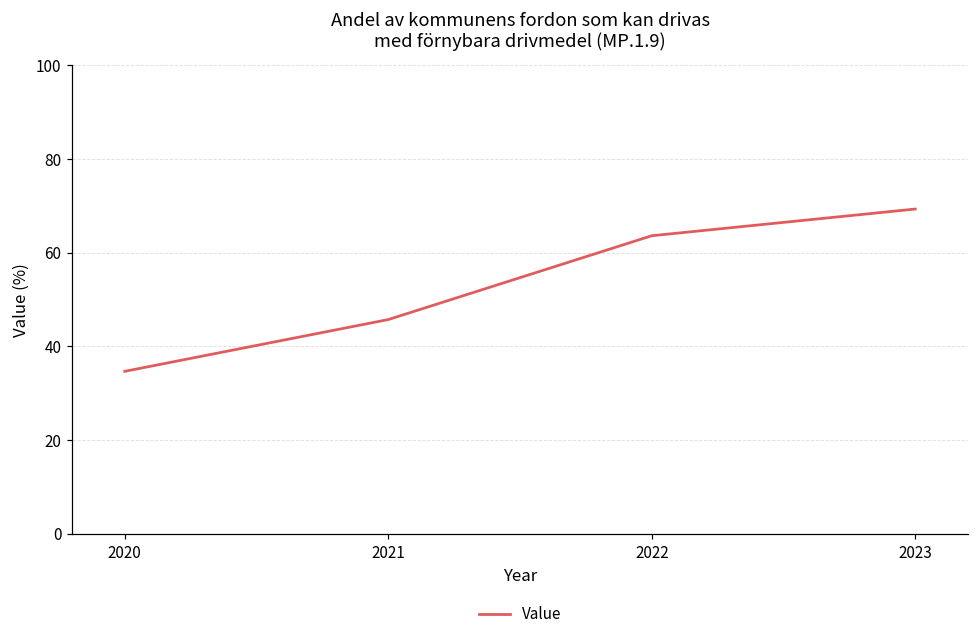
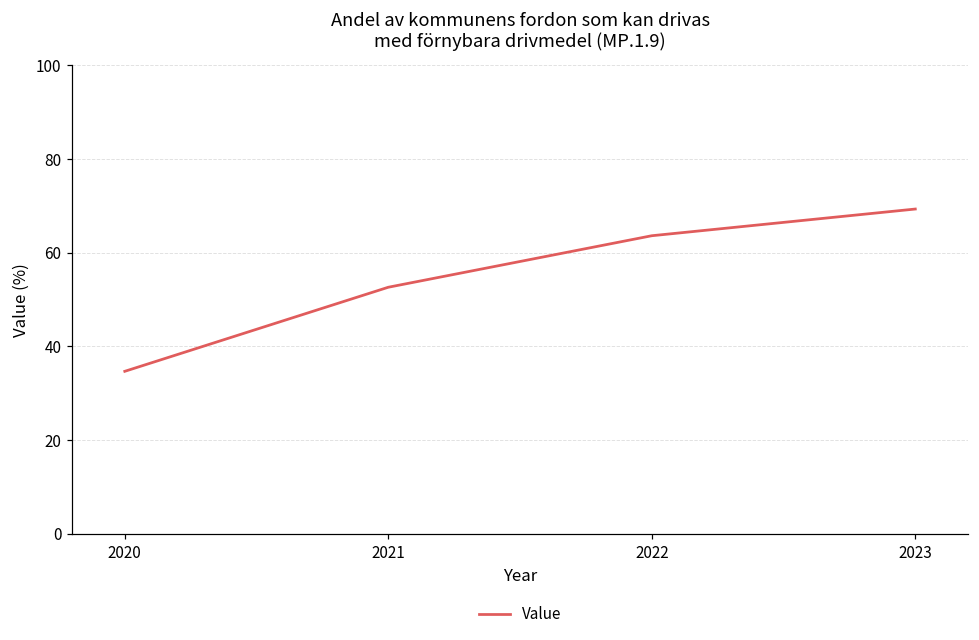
  {
    "2020": 35,
-   "2021": 46,
+   "2021": 53,
    "2022": 64,
    "2023": 69
  }
